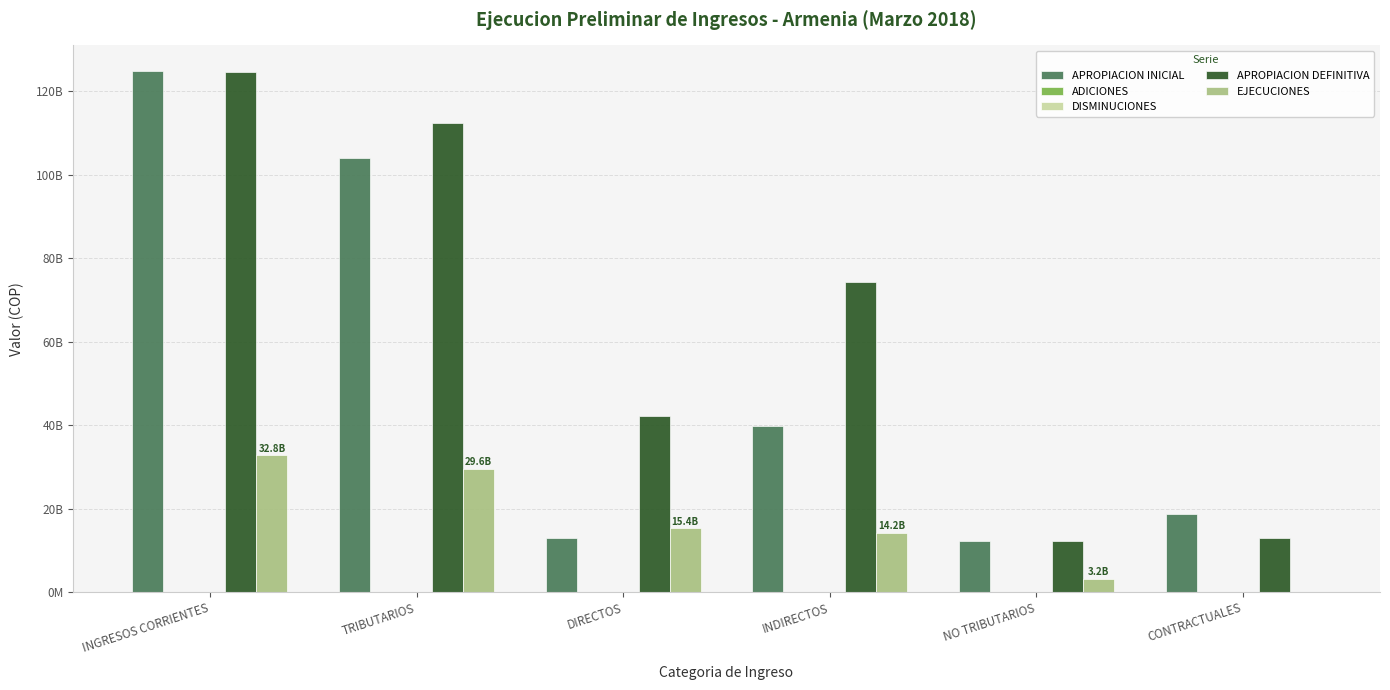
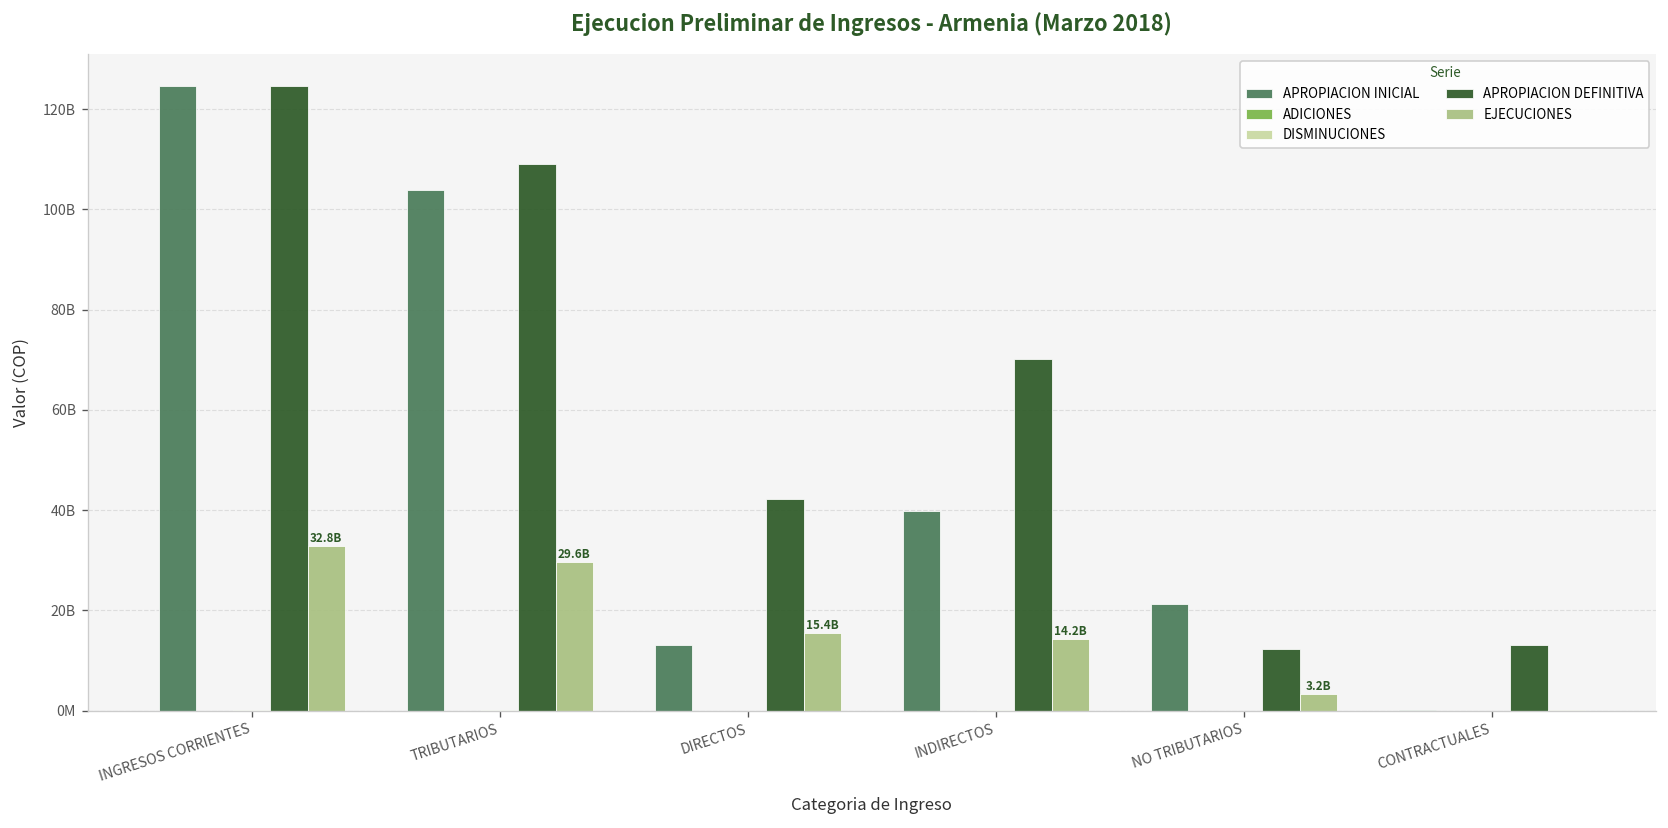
  {
    "APROPIACION INICIAL": {
      "INGRESOS CORRIENTES": 125000000000,
      "TRIBUTARIOS": 104000000000,
      "DIRECTOS": 13000000000,
      "INDIRECTOS": 40000000000,
-     "NO TRIBUTARIOS": 12000000000,
-     "CONTRACTUALES": 19000000000
+     "NO TRIBUTARIOS": 21000000000,
+     "CONTRACTUALES": 0
    },
    "ADICIONES": {
      "INGRESOS CORRIENTES": 0,
      "TRIBUTARIOS": 0,
      "DIRECTOS": 0,
      "INDIRECTOS": 0,
      "NO TRIBUTARIOS": 0,
      "CONTRACTUALES": 0
    },
    "APROPIACION DEFINITIVA": {
      "INGRESOS CORRIENTES": 125000000000,
-     "TRIBUTARIOS": 112000000000,
+     "TRIBUTARIOS": 109000000000,
      "DIRECTOS": 42000000000,
-     "INDIRECTOS": 74000000000,
+     "INDIRECTOS": 70000000000,
      "NO TRIBUTARIOS": 12000000000,
      "CONTRACTUALES": 13000000000
    }
  }
